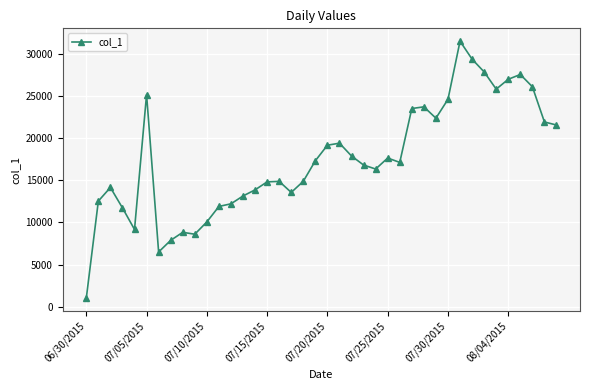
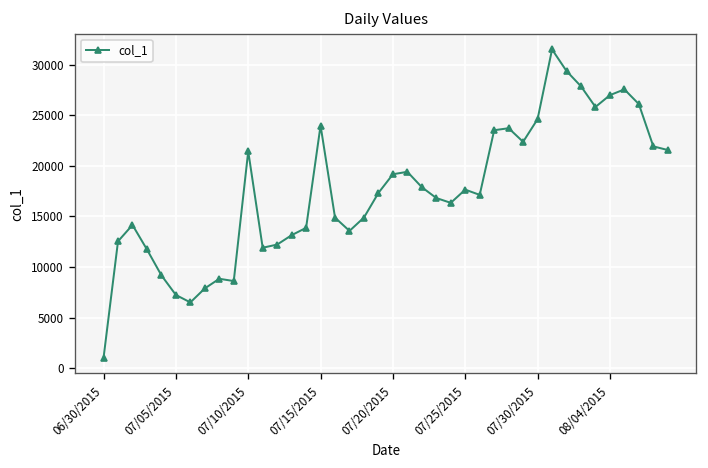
  {
    "06/30/2015": 1000,
-   "07/05/2015": 25000,
-   "07/10/2015": 10000,
-   "07/15/2015": 15000,
+   "07/05/2015": 7000,
+   "07/10/2015": 21000,
+   "07/15/2015": 24000,
    "07/20/2015": 19000,
    "07/25/2015": 18000,
    "07/30/2015": 25000,
    "08/04/2015": 27000
  }
